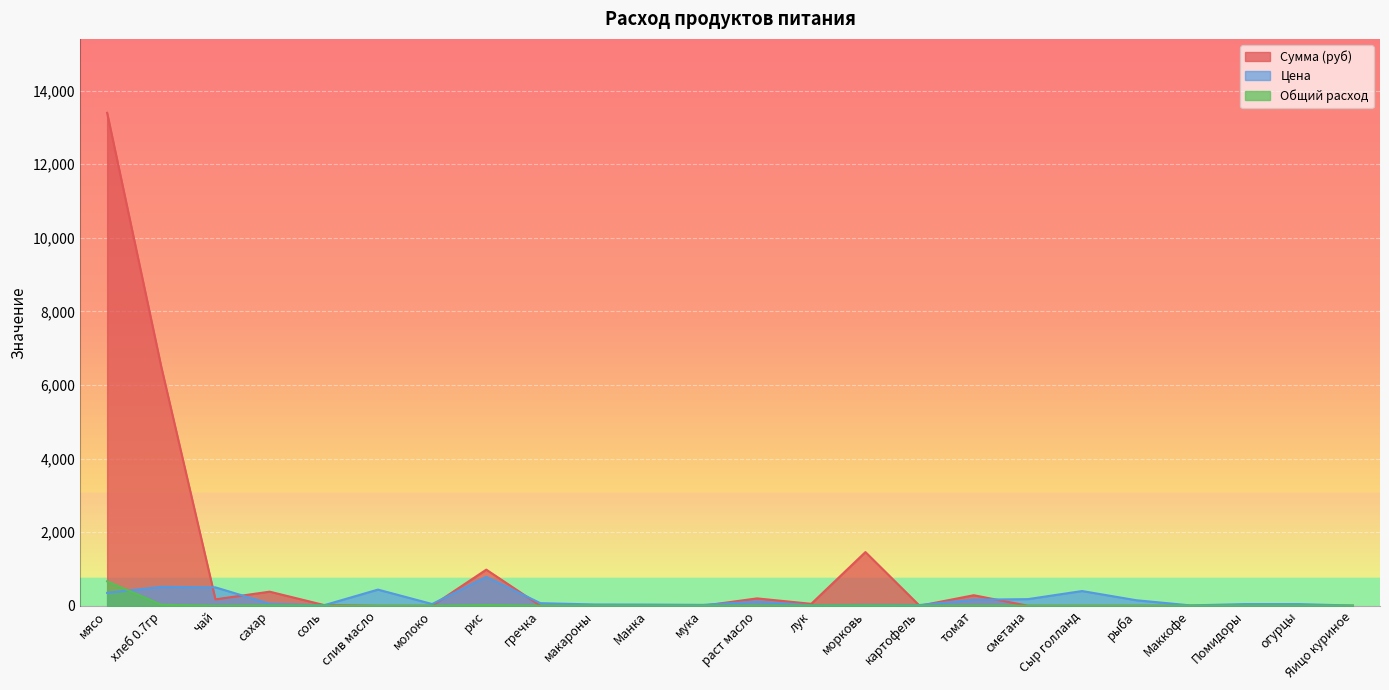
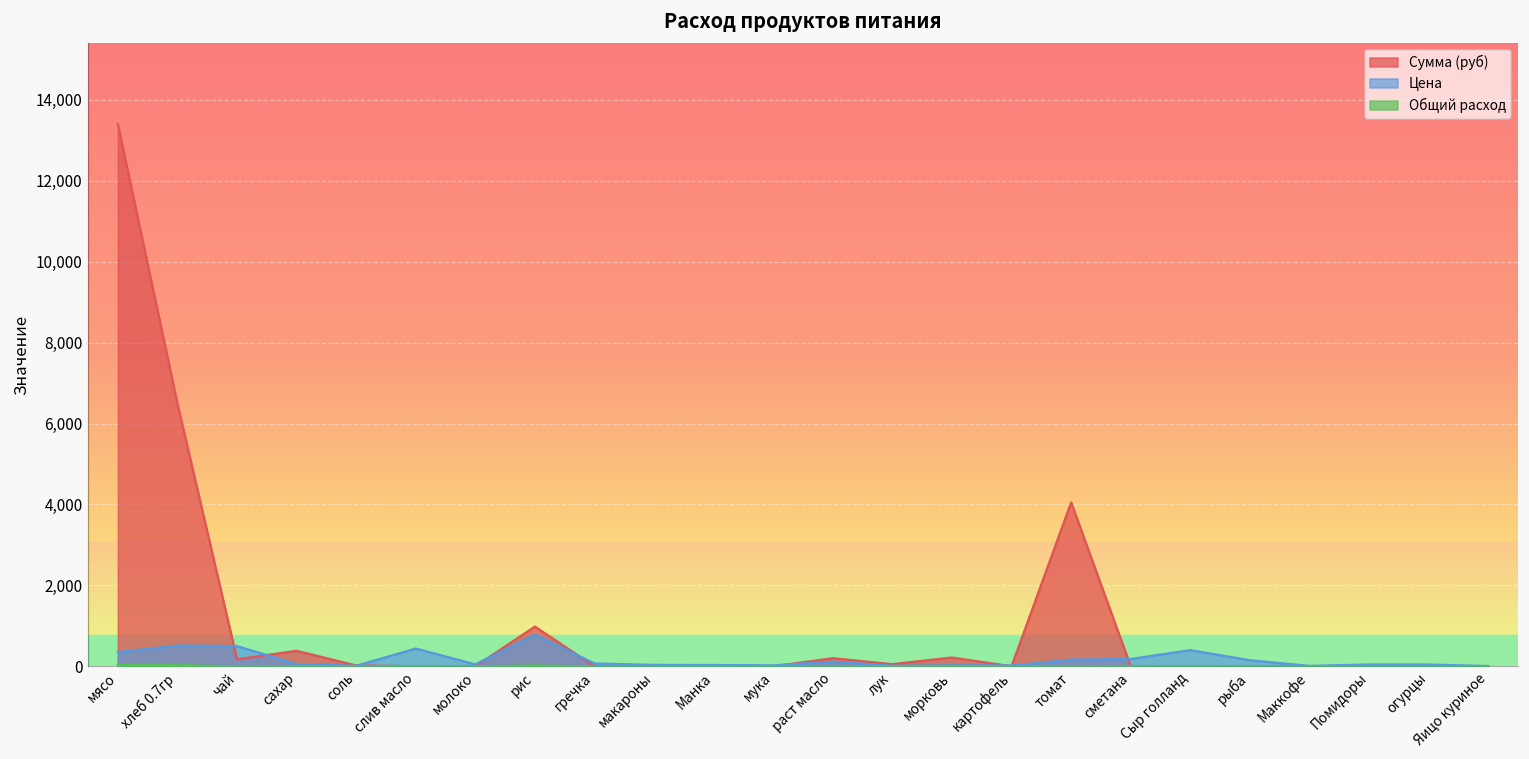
  {
    "Сумма (руб)": {
      "мясо": "13,400",
      "хлеб 0.7гр": "6,500",
      "чай": "200",
      "сахар": "400",
      "рис": "1,000",
      "раст масло": "200",
-     "морковь": "1,500",
-     "томат": "300"
+     "морковь": "200",
+     "томат": "4,100"
    },
    "Цена": {
      "мясо": "400",
      "хлеб 0.7гр": "500",
      "чай": "500",
      "слив масло": "400",
      "рис": "800",
      "гречка": "100",
      "раст масло": "100",
      "томат": "200",
      "сметана": "200",
      "Сыр голланд": "400",
      "рыба": "200"
    },
    "Общий расход": {
-     "мясо": "700",
+     "мясо": "0",
      "хлеб 0.7гр": "0",
      "чай": "0",
      "рис": "0",
      "раст масло": "0",
      "томат": "0"
    }
  }
